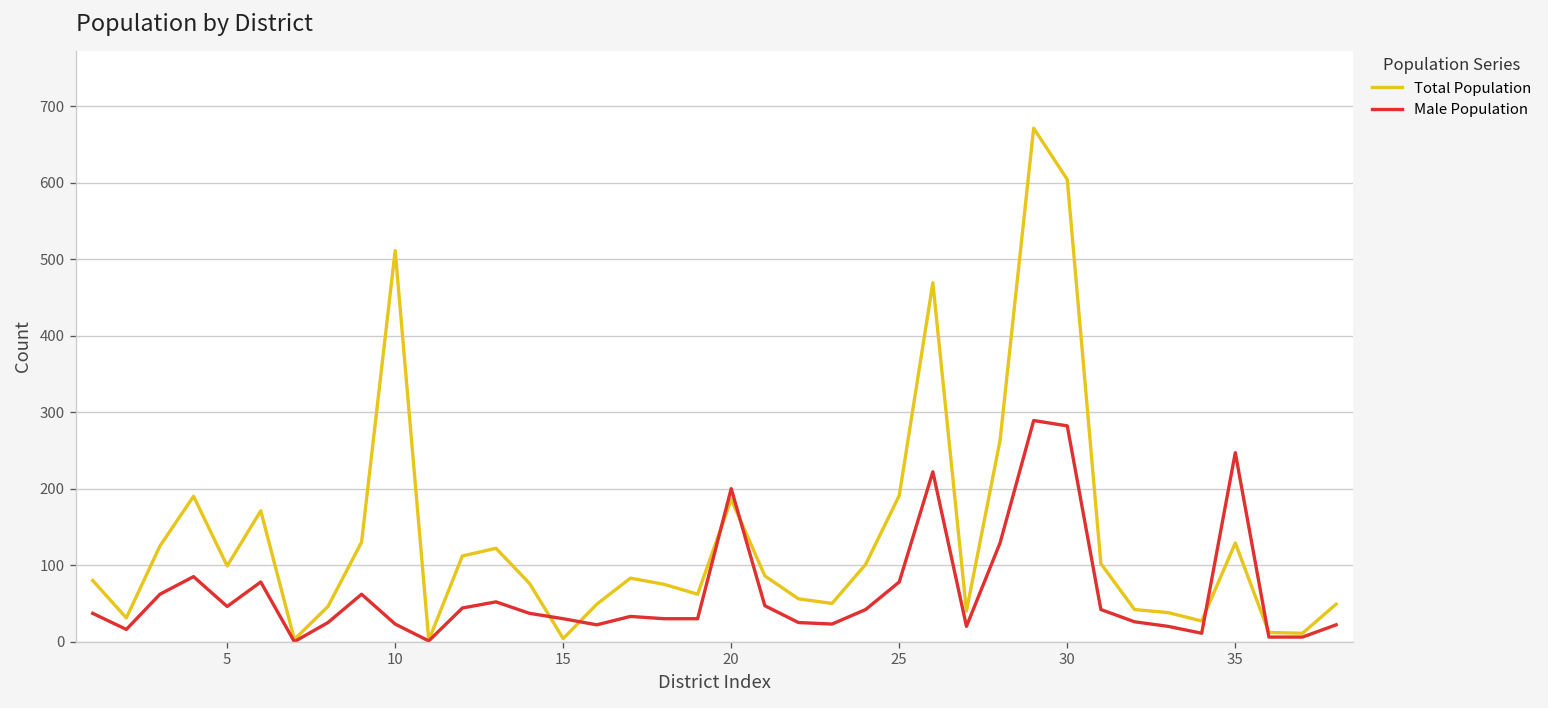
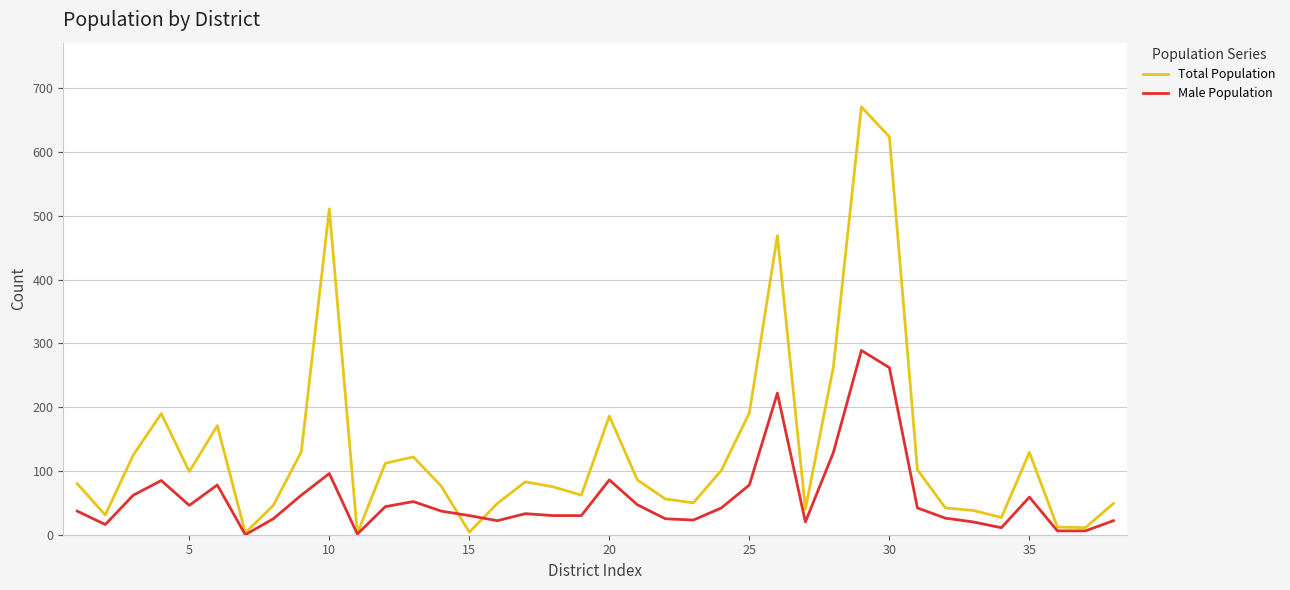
  {
    "Total Population": {
      "5": 100,
      "10": 510,
      "15": 0,
      "20": 190,
      "25": 190,
-     "30": 600,
+     "30": 620,
      "35": 130
    },
    "Male Population": {
      "5": 50,
-     "10": 20,
+     "10": 100,
      "15": 30,
-     "20": 200,
+     "20": 90,
      "25": 80,
-     "30": 280,
-     "35": 250
+     "30": 260,
+     "35": 60
    }
  }
